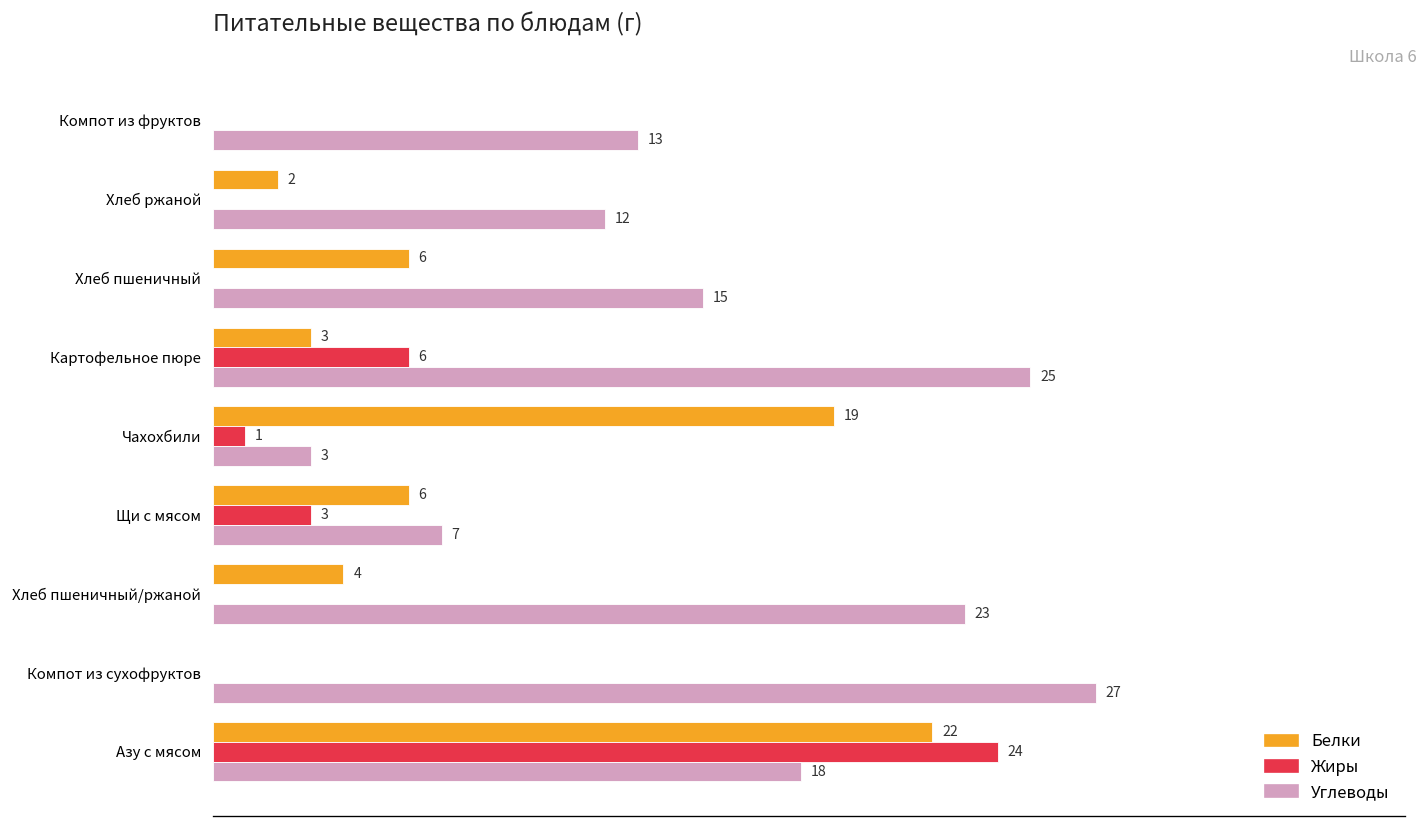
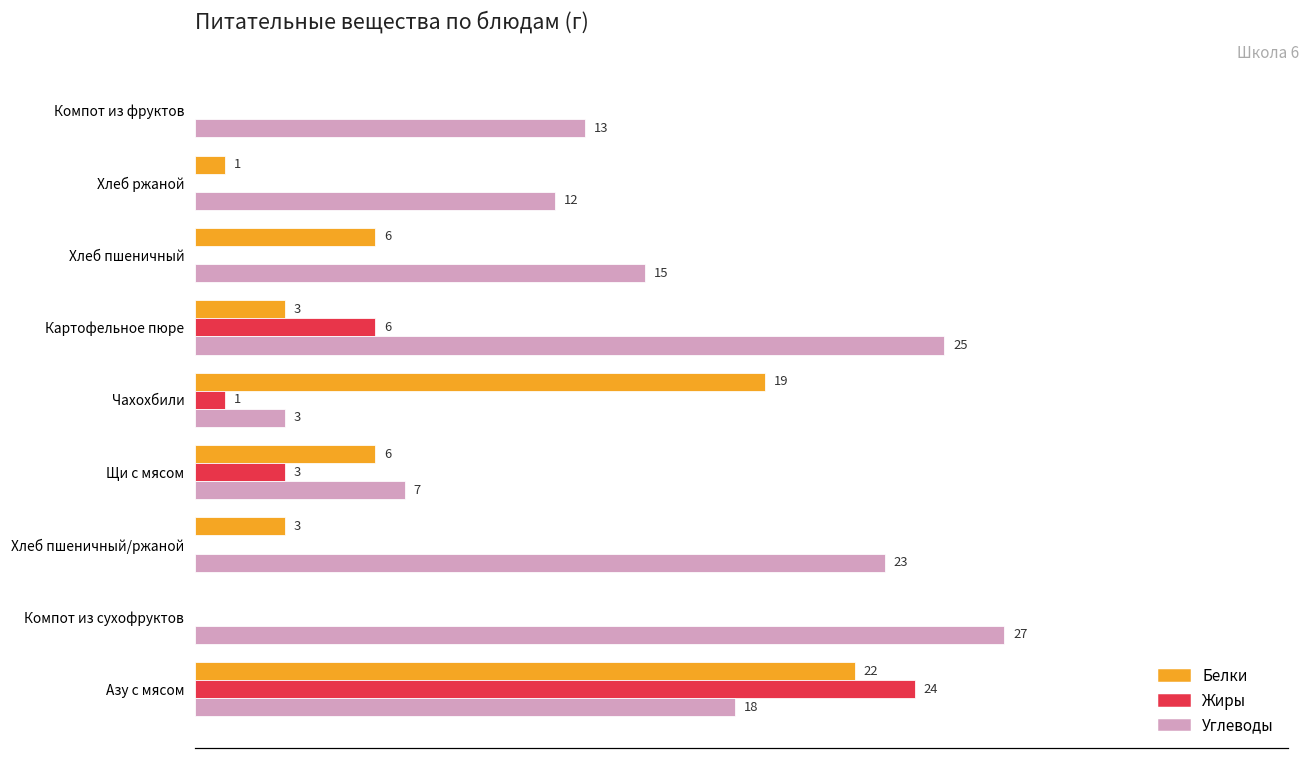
  {
    "Белки": {
-     "Хлеб ржаной": 2,
+     "Хлеб ржаной": 1,
      "Хлеб пшеничный": 6,
      "Картофельное пюре": 3,
      "Чахохбили": 19,
      "Щи с мясом": 6,
-     "Хлеб пшеничный/ржаной": 4,
+     "Хлеб пшеничный/ржаной": 3,
      "Азу с мясом": 22
    },
    "Жиры": {
      "Картофельное пюре": 6,
      "Чахохбили": 1,
      "Щи с мясом": 3,
      "Азу с мясом": 24
    },
    "Углеводы": {
      "Компот из фруктов": 13,
      "Хлеб ржаной": 12,
      "Хлеб пшеничный": 15,
      "Картофельное пюре": 25,
      "Чахохбили": 3,
      "Щи с мясом": 7,
      "Хлеб пшеничный/ржаной": 23,
      "Компот из сухофруктов": 27,
      "Азу с мясом": 18
    }
  }
